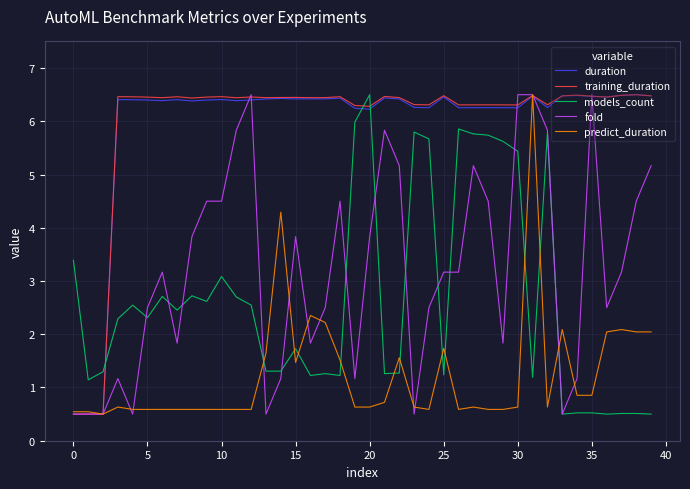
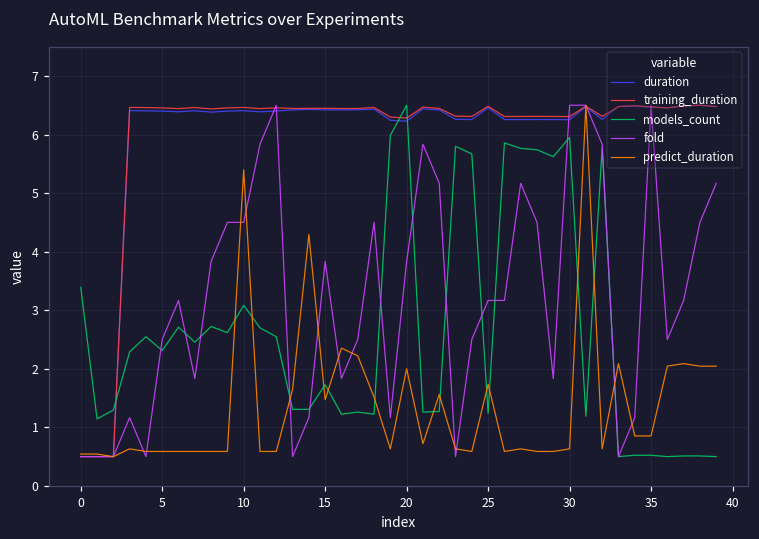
  {
    "duration": {
      "5": 6.4,
      "10": 6.4,
      "20": 6.2,
      "30": 6.3
    },
    "training_duration": {
      "5": 6.5,
      "10": 6.5,
      "20": 6.3,
      "30": 6.3
    },
    "models_count": {
      "0": 3.4,
      "5": 2.3,
      "10": 3.1,
      "15": 1.7,
      "20": 6.5,
      "25": 1.2,
-     "30": 5.4,
+     "30": 6.0,
      "35": 0.5
    },
    "fold": {
      "5": 2.5,
      "10": 4.5,
      "15": 3.8,
      "20": 3.8,
      "25": 3.2,
      "30": 6.5
    },
    "predict_duration": {
      "5": 0.6,
-     "10": 0.6,
+     "10": 5.4,
      "15": 1.5,
-     "20": 0.6,
+     "20": 2.0,
      "25": 1.7,
      "30": 0.6,
      "35": 0.9
    }
  }
